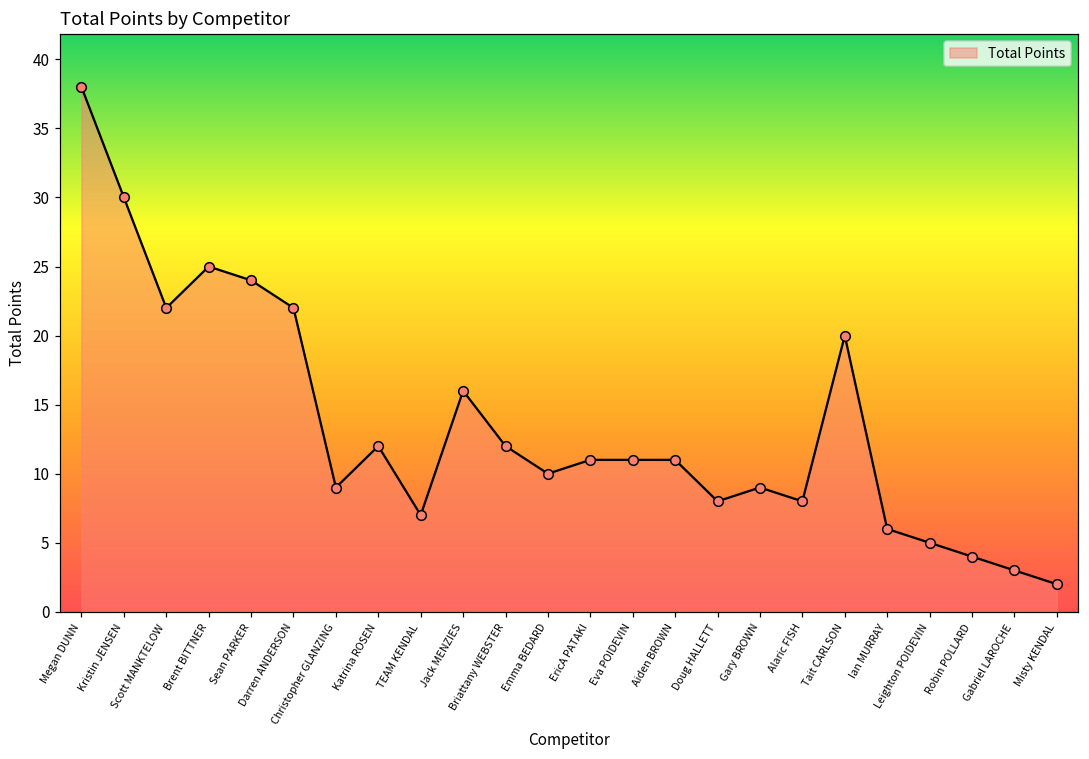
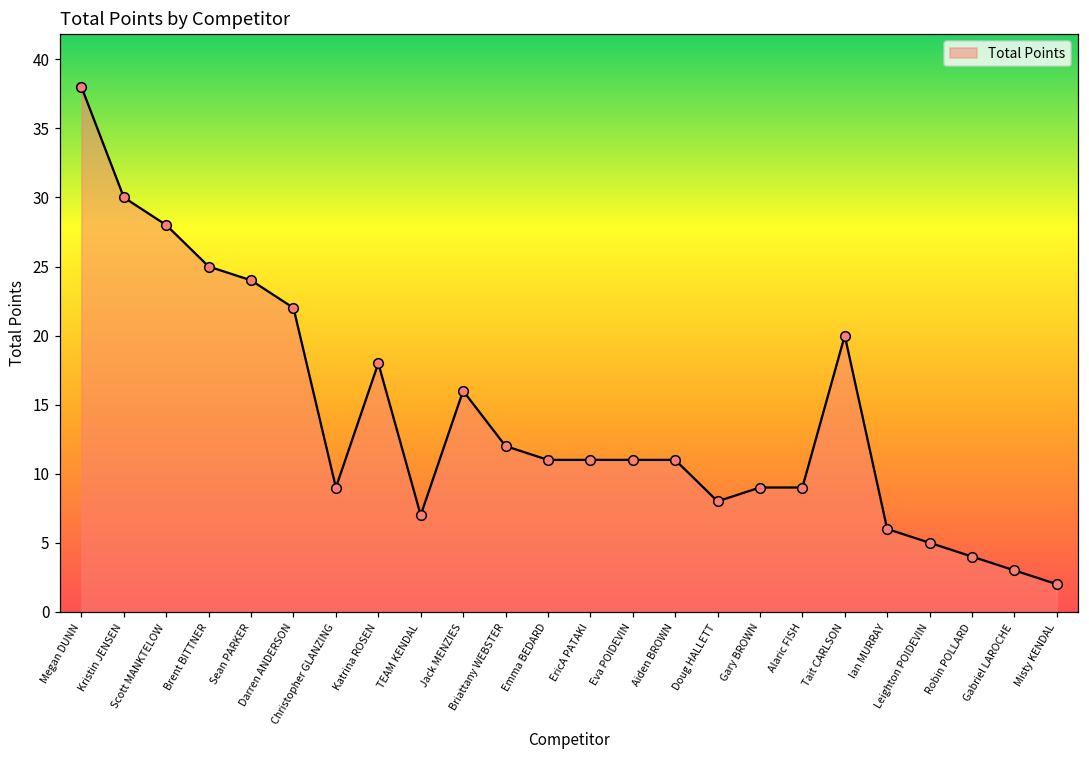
  {
    "Megan DUNN": 38,
    "Kristin JENSEN": 30,
-   "Scott MANKTELOW": 22,
+   "Scott MANKTELOW": 28,
    "Brent BITTNER": 25,
    "Sean PARKER": 24,
    "Darren ANDERSON": 22,
    "Christopher GLANZING": 9,
-   "Katrina ROSEN": 12,
+   "Katrina ROSEN": 18,
    "TEAM KENDAL": 7,
    "Jack MENZIES": 16,
    "Briattany WEBSTER": 12,
-   "Emma BEDARD": 10,
+   "Emma BEDARD": 11,
    "EricA PATAKI": 11,
    "Eva POIDEVIN": 11,
    "Aiden BROWN": 11,
    "Doug HALLETT": 8,
    "Gary BROWN": 9,
-   "Alaric FISH": 8,
+   "Alaric FISH": 9,
    "Tait CARLSON": 20,
    "Ian MURRAY": 6,
    "Leighton POIDEVIN": 5,
    "Robin POLLARD": 4,
    "Gabriel LAROCHE": 3,
    "Misty KENDAL": 2
  }
